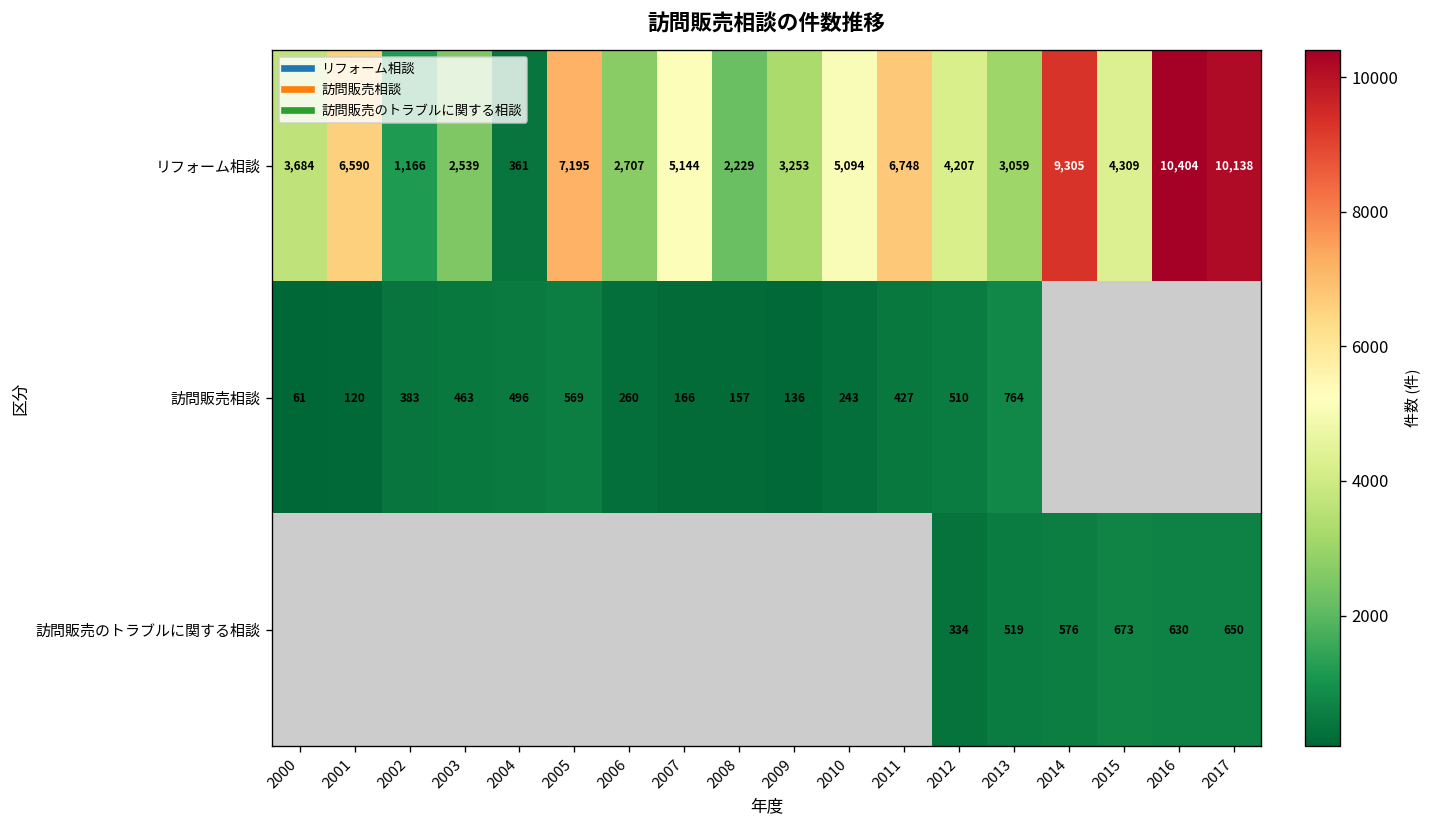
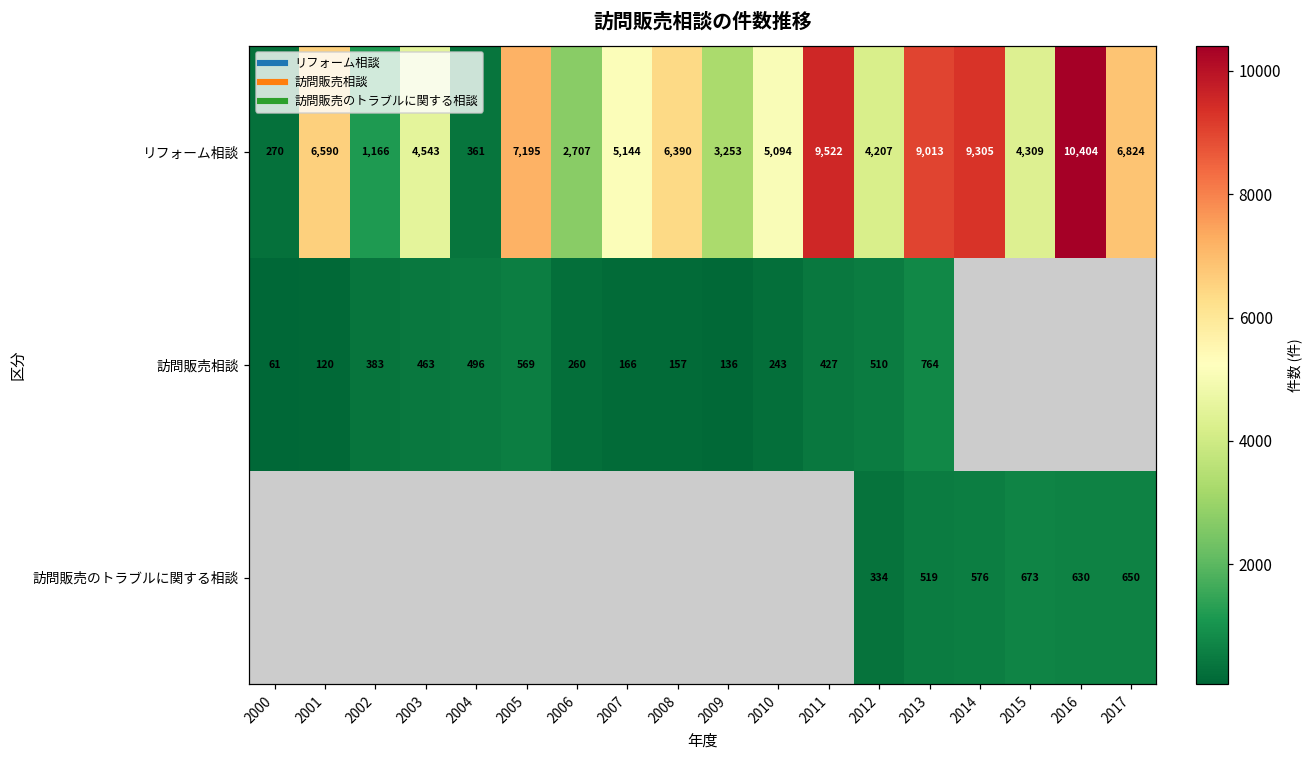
  {
    "リフォーム相談": {
-     "2000": "3,684",
+     "2000": "270",
      "2001": "6,590",
      "2002": "1,166",
-     "2003": "2,539",
+     "2003": "4,543",
      "2004": "361",
      "2005": "7,195",
      "2006": "2,707",
      "2007": "5,144",
-     "2008": "2,229",
+     "2008": "6,390",
      "2009": "3,253",
      "2010": "5,094",
-     "2011": "6,748",
+     "2011": "9,522",
      "2012": "4,207",
-     "2013": "3,059",
+     "2013": "9,013",
      "2014": "9,305",
      "2015": "4,309",
      "2016": "10,404",
-     "2017": "10,138"
+     "2017": "6,824"
    },
    "訪問販売相談": {
      "2000": "61",
      "2001": "120",
      "2002": "383",
      "2003": "463",
      "2004": "496",
      "2005": "569",
      "2006": "260",
      "2007": "166",
      "2008": "157",
      "2009": "136",
      "2010": "243",
      "2011": "427",
      "2012": "510",
      "2013": "764"
    },
    "訪問販売のトラブルに関する相談": {
      "2012": "334",
      "2013": "519",
      "2014": "576",
      "2015": "673",
      "2016": "630",
      "2017": "650"
    }
  }
